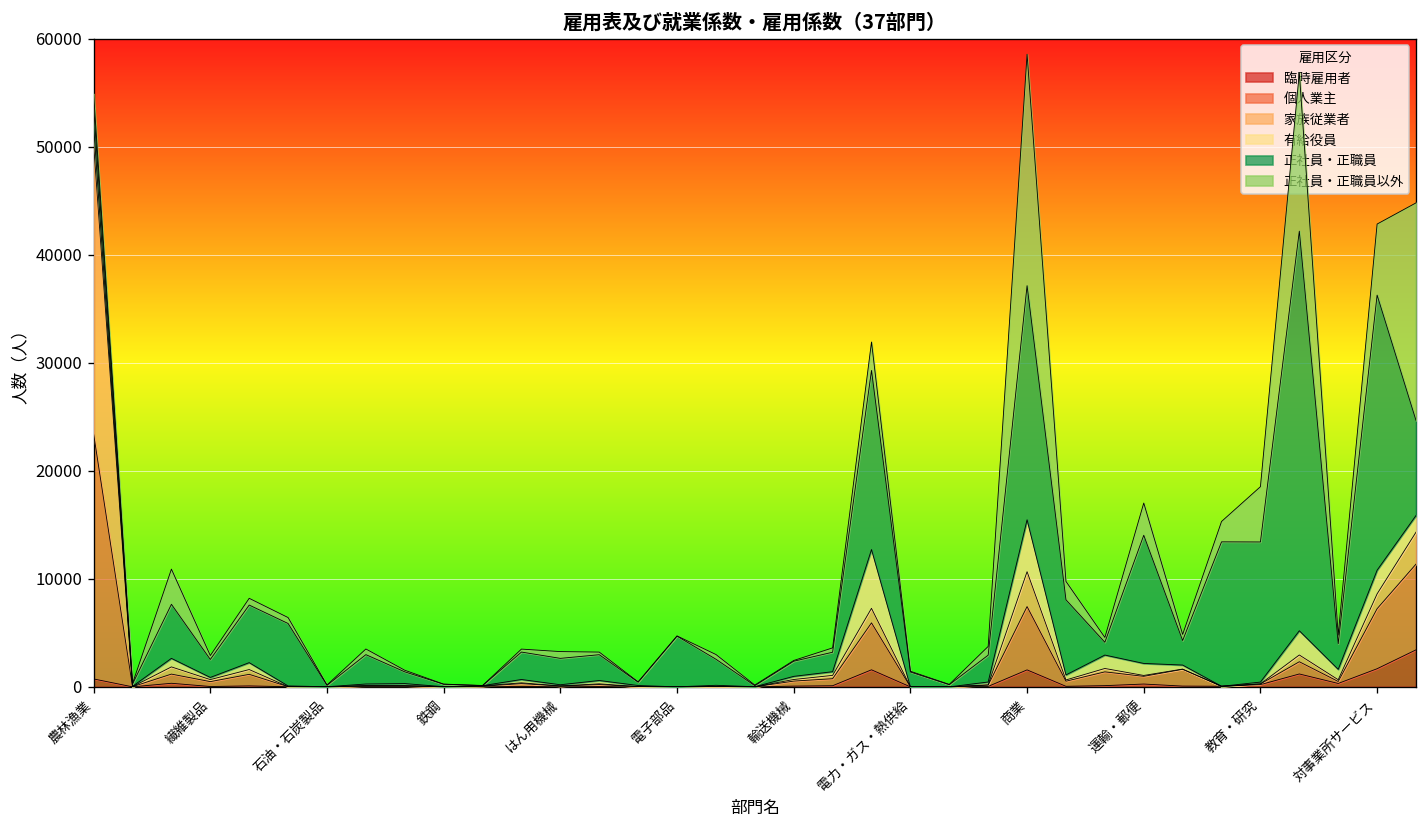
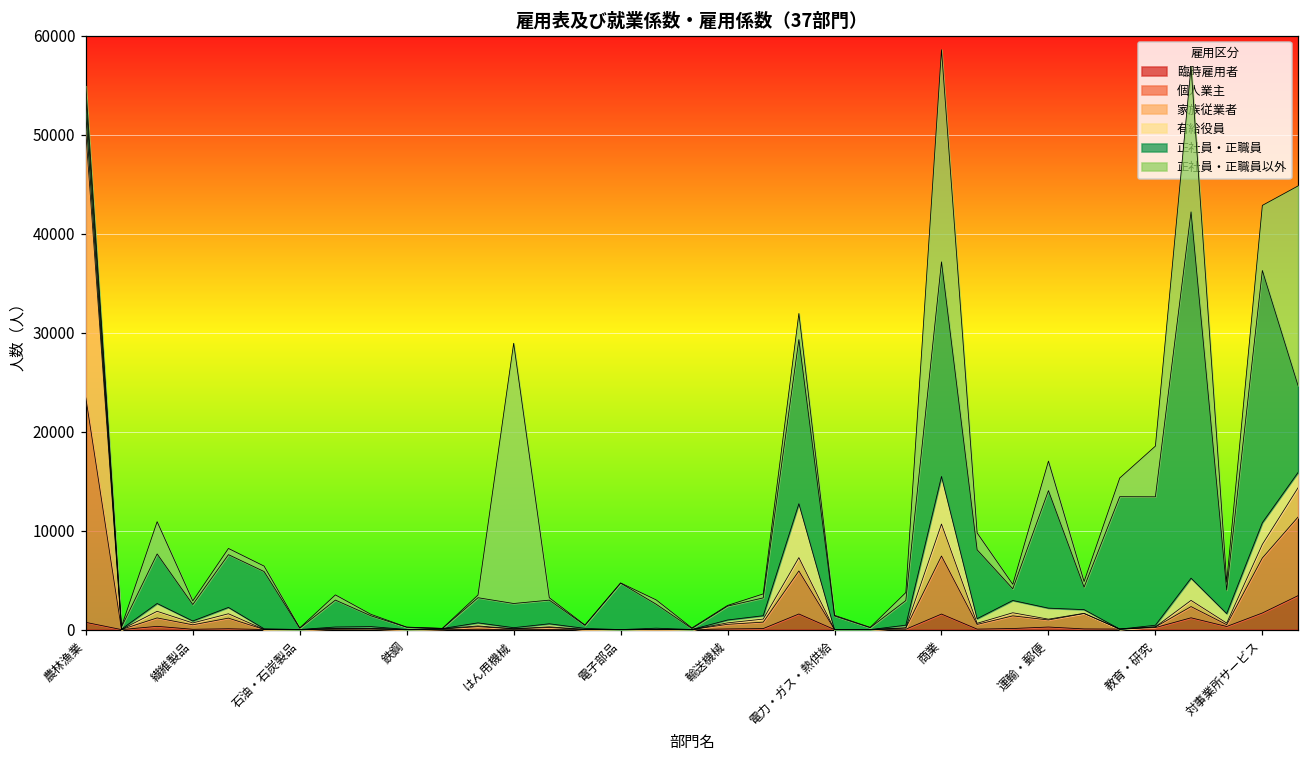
  {
    "臨時雇用者": {
      "農林漁業": 1000,
      "繊維製品": 0,
      "輸送機械": 0,
      "商業": 2000,
      "運輸・郵便": 0,
      "対事業所サービス": 2000
    },
    "個人業主": {
      "農林漁業": 23000,
      "商業": 6000,
      "対事業所サービス": 6000
    },
    "家族従業者": {
      "農林漁業": 27000,
      "商業": 3000,
      "対事業所サービス": 1000
    },
    "有給役員": {
      "農林漁業": 2000,
      "輸送機械": 0,
      "商業": 5000,
      "運輸・郵便": 1000,
      "対事業所サービス": 2000
    },
    "正社員・正職員": {
      "農林漁業": 2000,
      "繊維製品": 2000,
      "はん用機械": 2000,
      "商業": 22000,
      "運輸・郵便": 12000,
      "教育・研究": 13000,
      "対事業所サービス": 25000
    },
    "正社員・正職員以外": {
      "農林漁業": 1000,
      "繊維製品": 0,
-     "はん用機械": 1000,
+     "はん用機械": 26000,
      "商業": 21000,
      "運輸・郵便": 3000,
      "教育・研究": 5000,
      "対事業所サービス": 7000
    }
  }
